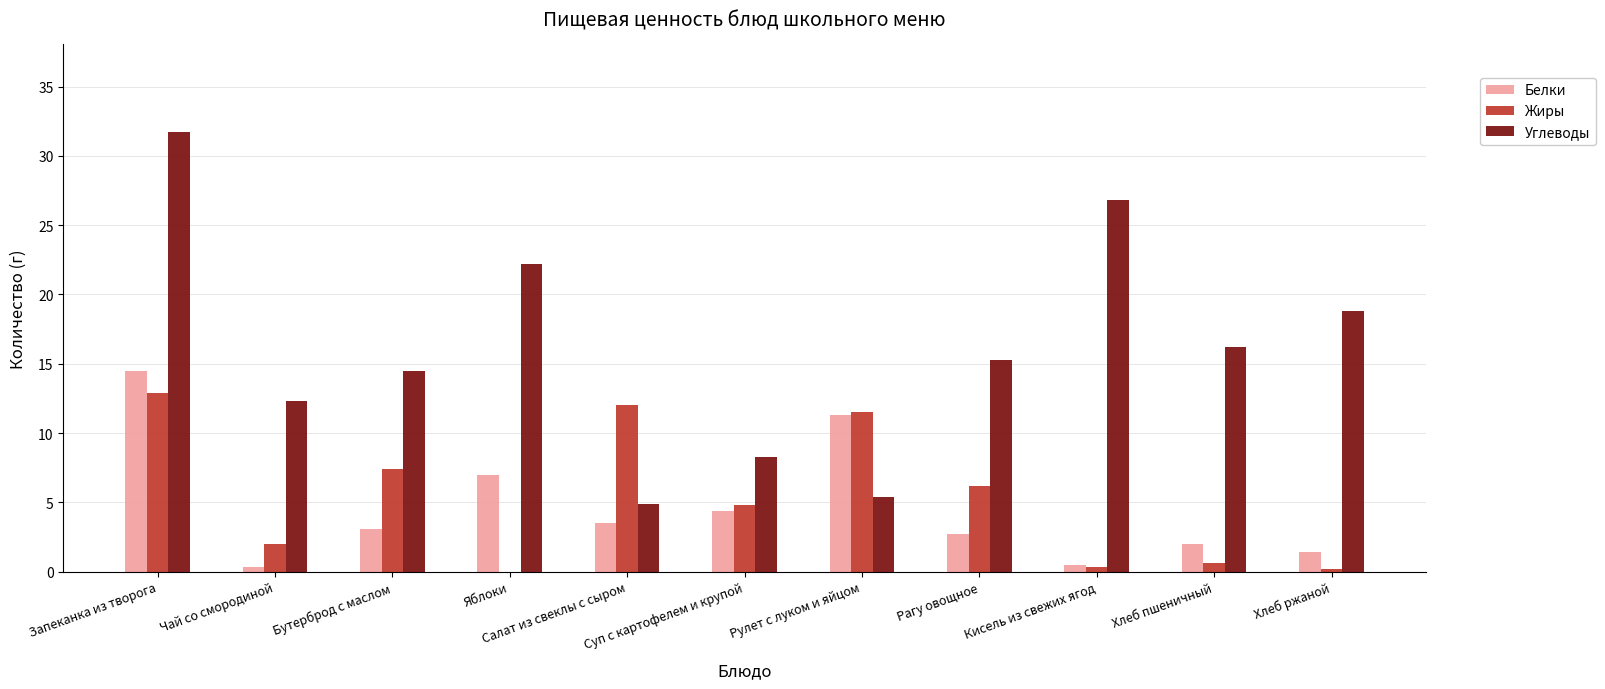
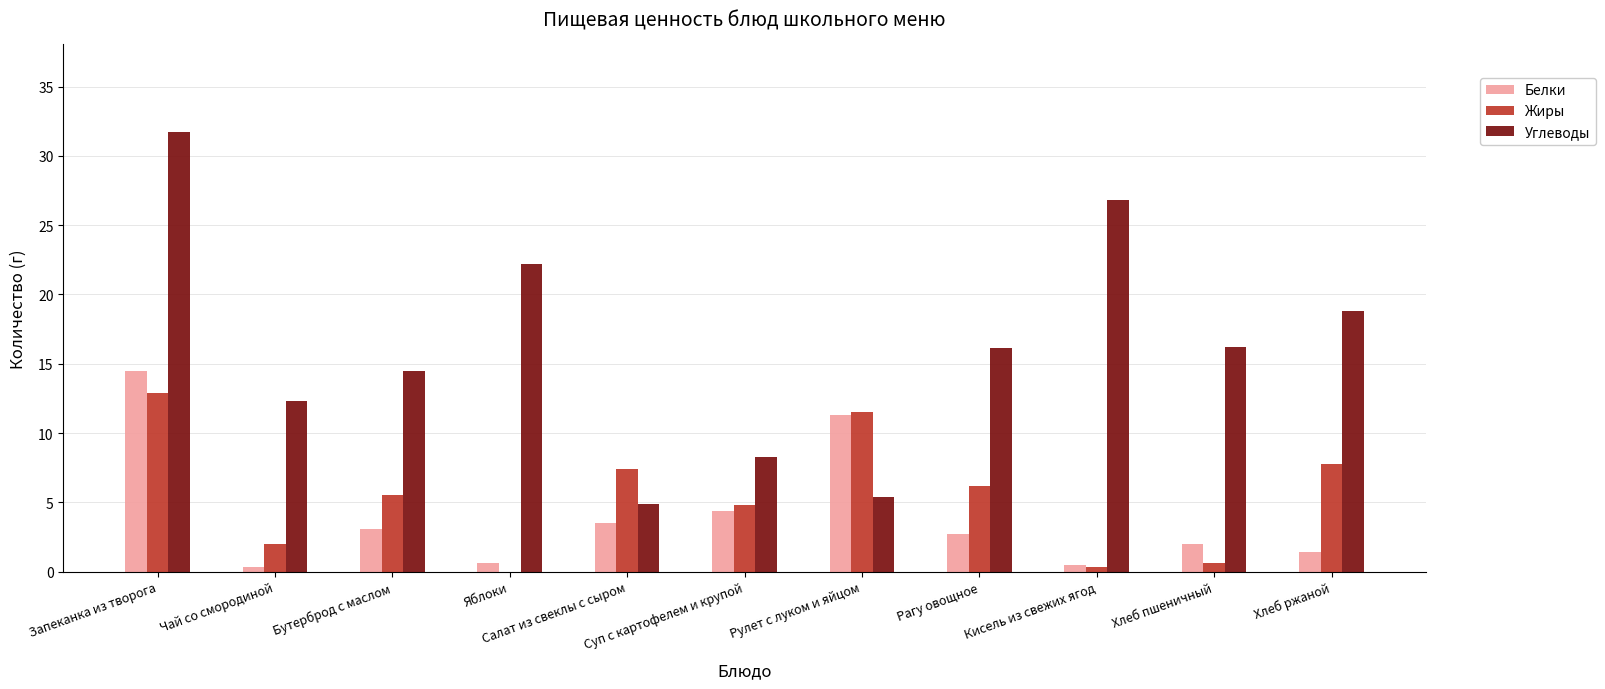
  {
    "Белки": {
      "Запеканка из творога": 14.5,
      "Чай со смородиной": 0.3,
      "Бутерброд с маслом": 3.1,
-     "Яблоки": 7.0,
+     "Яблоки": 0.6,
      "Салат из свеклы с сыром": 3.5,
      "Суп с картофелем и крупой": 4.4,
      "Рулет с луком и яйцом": 11.3,
      "Рагу овощное": 2.7,
      "Кисель из свежих ягод": 0.5,
      "Хлеб пшеничный": 2.0,
      "Хлеб ржаной": 1.4
    },
    "Жиры": {
      "Запеканка из творога": 12.9,
      "Чай со смородиной": 2.0,
-     "Бутерброд с маслом": 7.4,
+     "Бутерброд с маслом": 5.5,
      "Яблоки": 0.0,
-     "Салат из свеклы с сыром": 12.0,
+     "Салат из свеклы с сыром": 7.4,
      "Суп с картофелем и крупой": 4.8,
      "Рулет с луком и яйцом": 11.5,
      "Рагу овощное": 6.2,
      "Кисель из свежих ягод": 0.3,
      "Хлеб пшеничный": 0.6,
-     "Хлеб ржаной": 0.2
+     "Хлеб ржаной": 7.8
    },
    "Углеводы": {
      "Запеканка из творога": 31.7,
      "Чай со смородиной": 12.3,
      "Бутерброд с маслом": 14.5,
      "Яблоки": 22.2,
      "Салат из свеклы с сыром": 4.9,
      "Суп с картофелем и крупой": 8.3,
      "Рулет с луком и яйцом": 5.4,
-     "Рагу овощное": 15.3,
+     "Рагу овощное": 16.1,
      "Кисель из свежих ягод": 26.8,
      "Хлеб пшеничный": 16.2,
      "Хлеб ржаной": 18.8
    }
  }
